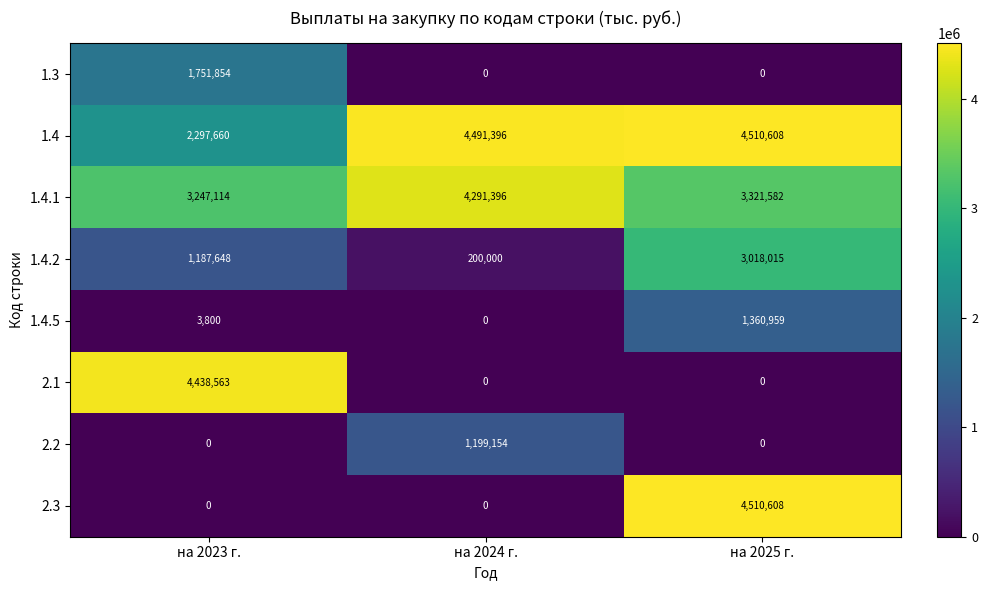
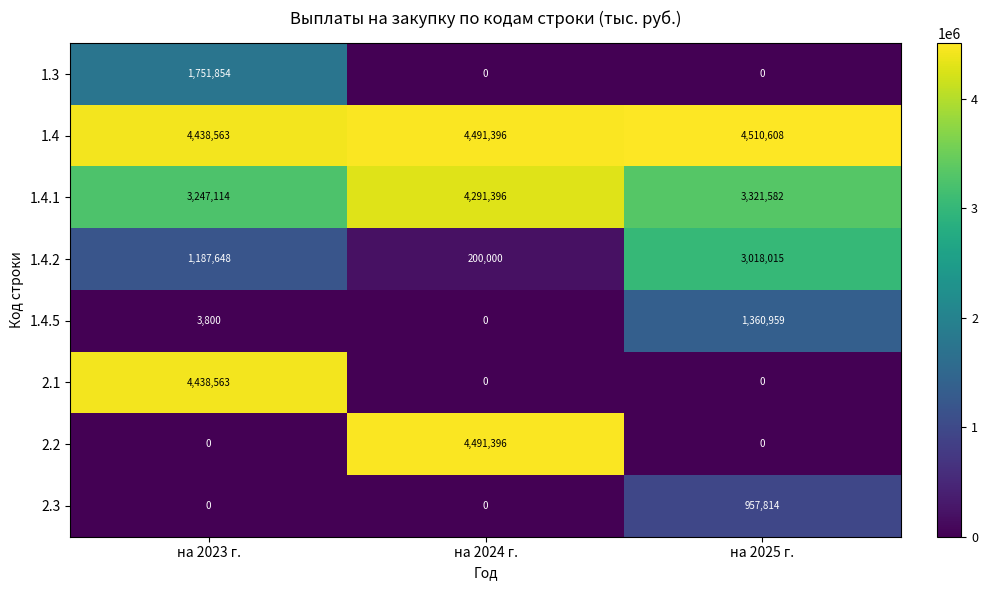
  {
    "1.3": {
      "на 2023 г.": "1,751,854",
      "на 2024 г.": "0",
      "на 2025 г.": "0"
    },
    "1.4": {
-     "на 2023 г.": "2,297,660",
+     "на 2023 г.": "4,438,563",
      "на 2024 г.": "4,491,396",
      "на 2025 г.": "4,510,608"
    },
    "1.4.1": {
      "на 2023 г.": "3,247,114",
      "на 2024 г.": "4,291,396",
      "на 2025 г.": "3,321,582"
    },
    "1.4.2": {
      "на 2023 г.": "1,187,648",
      "на 2024 г.": "200,000",
      "на 2025 г.": "3,018,015"
    },
    "1.4.5": {
      "на 2023 г.": "3,800",
      "на 2024 г.": "0",
      "на 2025 г.": "1,360,959"
    },
    "2.1": {
      "на 2023 г.": "4,438,563",
      "на 2024 г.": "0",
      "на 2025 г.": "0"
    },
    "2.2": {
      "на 2023 г.": "0",
-     "на 2024 г.": "1,199,154",
+     "на 2024 г.": "4,491,396",
      "на 2025 г.": "0"
    },
    "2.3": {
      "на 2023 г.": "0",
      "на 2024 г.": "0",
-     "на 2025 г.": "4,510,608"
+     "на 2025 г.": "957,814"
    }
  }
